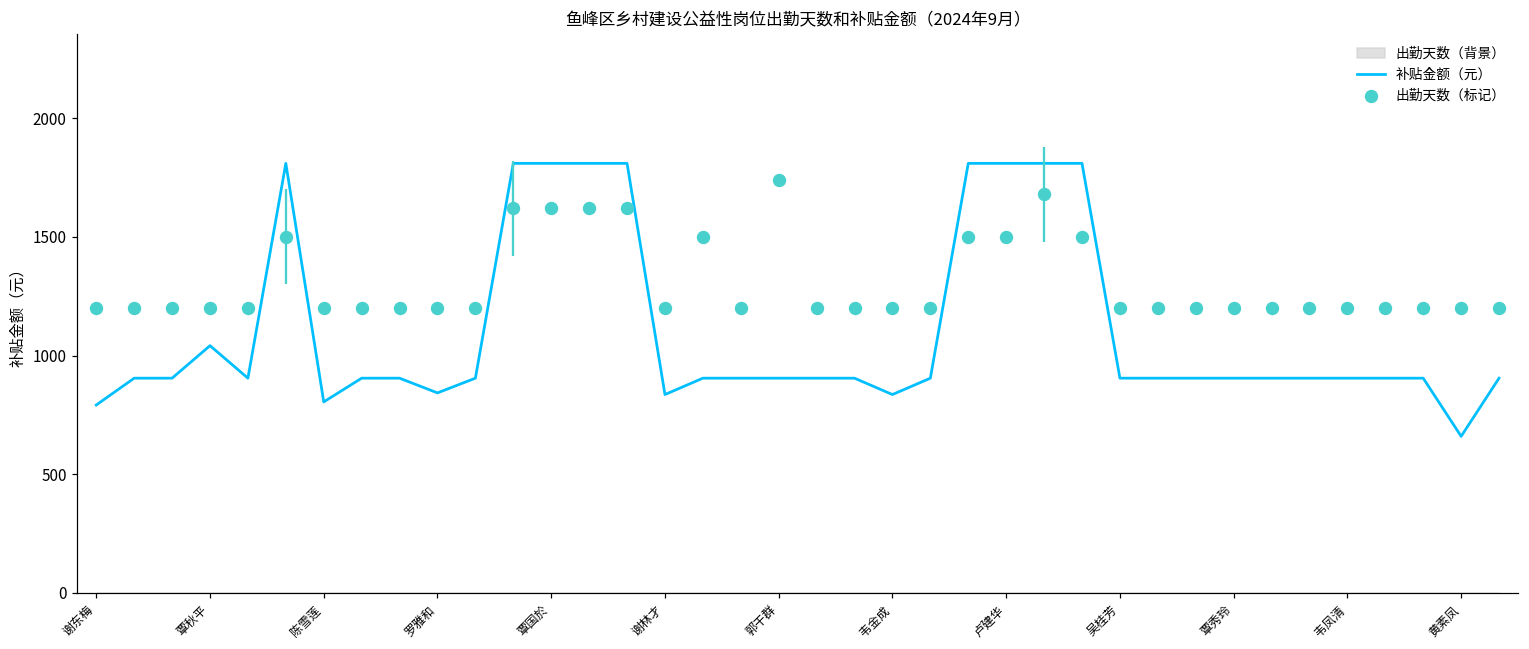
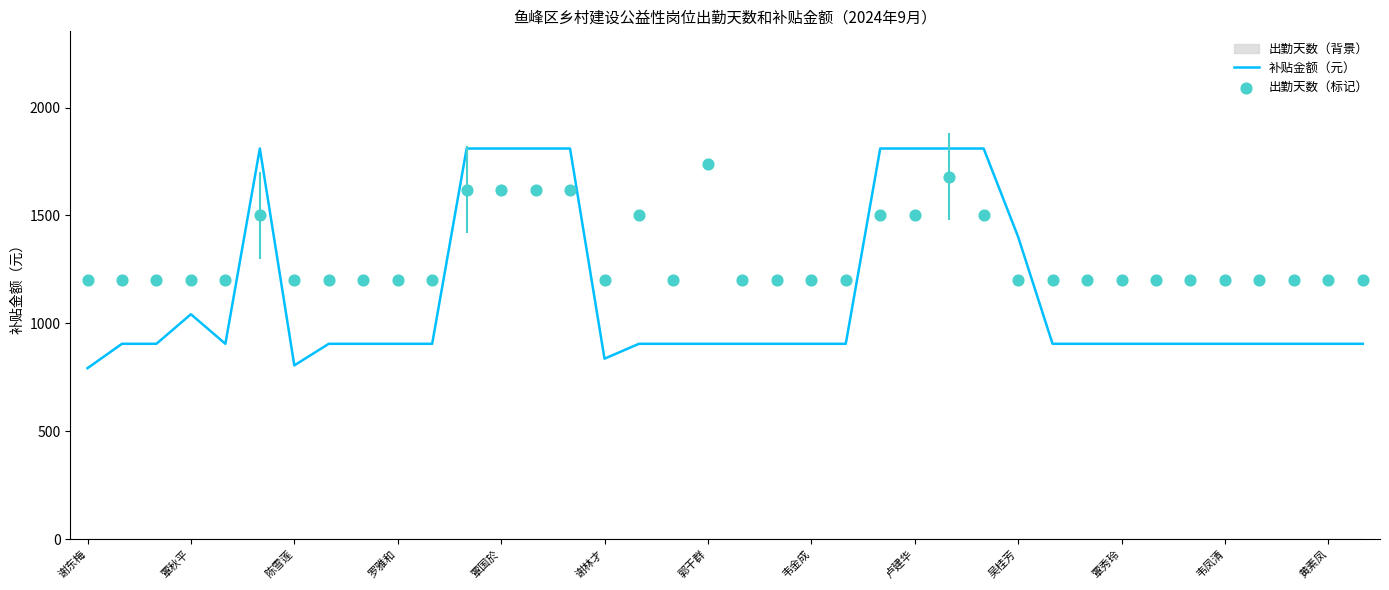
  {
    "补贴金额（元）": {
      "谢东梅": 790,
      "覃秋平": 1040,
      "陈雪莲": 810,
-     "罗雅和": 840,
+     "罗雅和": 910,
      "覃国於": 1810,
      "谢林才": 840,
      "郭干群": 910,
-     "韦金成": 840,
+     "韦金成": 910,
      "卢建华": 1810,
-     "吴桂芳": 910,
+     "吴桂芳": 1400,
      "覃秀玲": 910,
      "韦凤清": 910,
-     "黄素凤": 660
+     "黄素凤": 910
    }
  }
